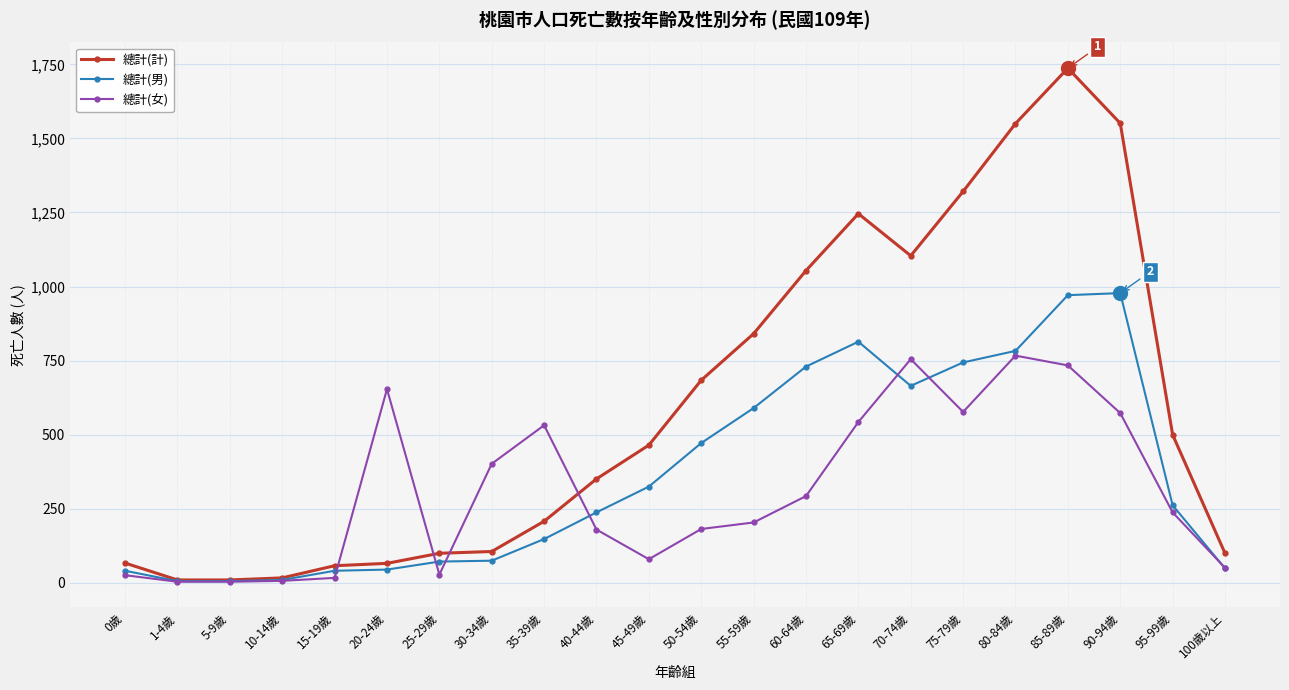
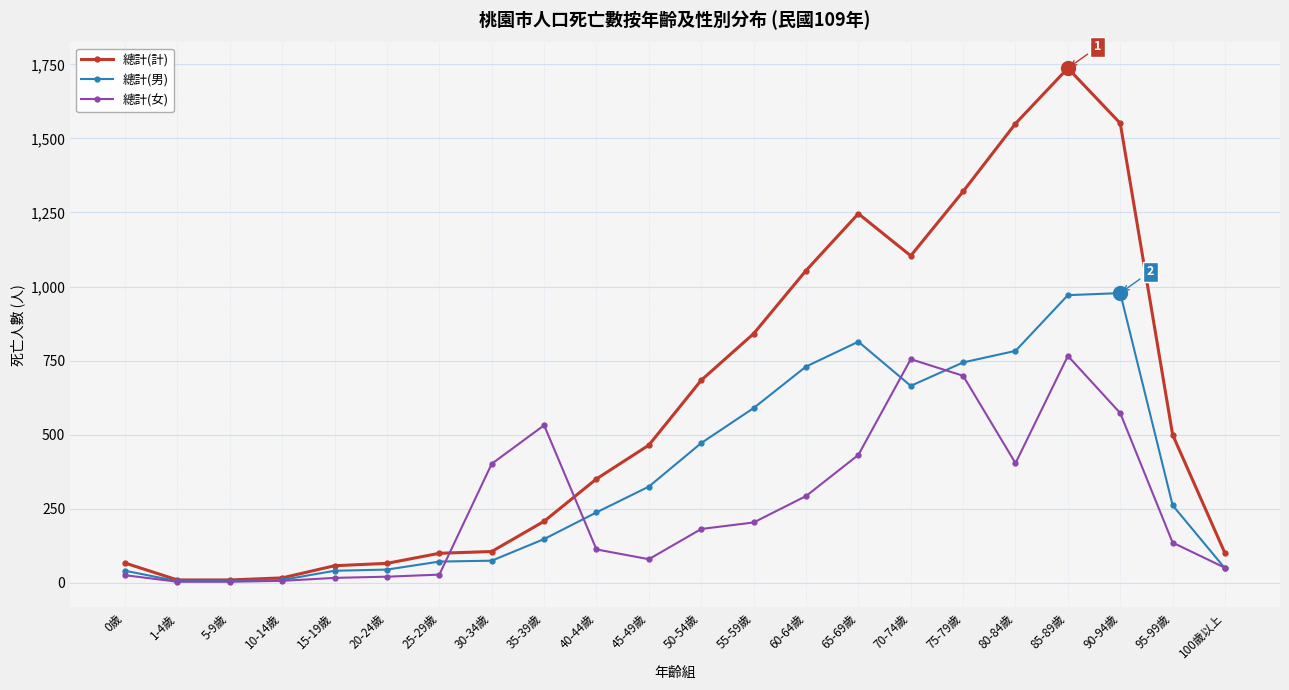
  {
    "總計(女)": {
      "0歲": 30,
      "15-19歲": 20,
-     "20-24歲": 650,
+     "20-24歲": 20,
      "25-29歲": 30,
      "30-34歲": 400,
      "35-39歲": 530,
-     "40-44歲": 180,
+     "40-44歲": 110,
      "45-49歲": 80,
      "50-54歲": 180,
      "55-59歲": 200,
      "60-64歲": 290,
-     "65-69歲": 540,
+     "65-69歲": 430,
      "70-74歲": 760,
-     "75-79歲": 580,
-     "80-84歲": 770,
-     "85-89歲": 730,
+     "75-79歲": 700,
+     "80-84歲": 400,
+     "85-89歲": 770,
      "90-94歲": 570,
-     "95-99歲": 240
+     "95-99歲": 140
    }
  }
